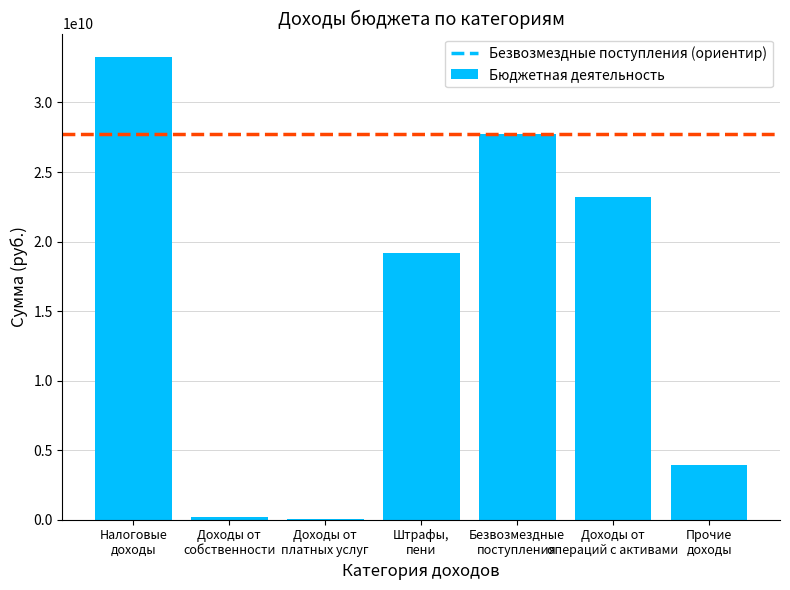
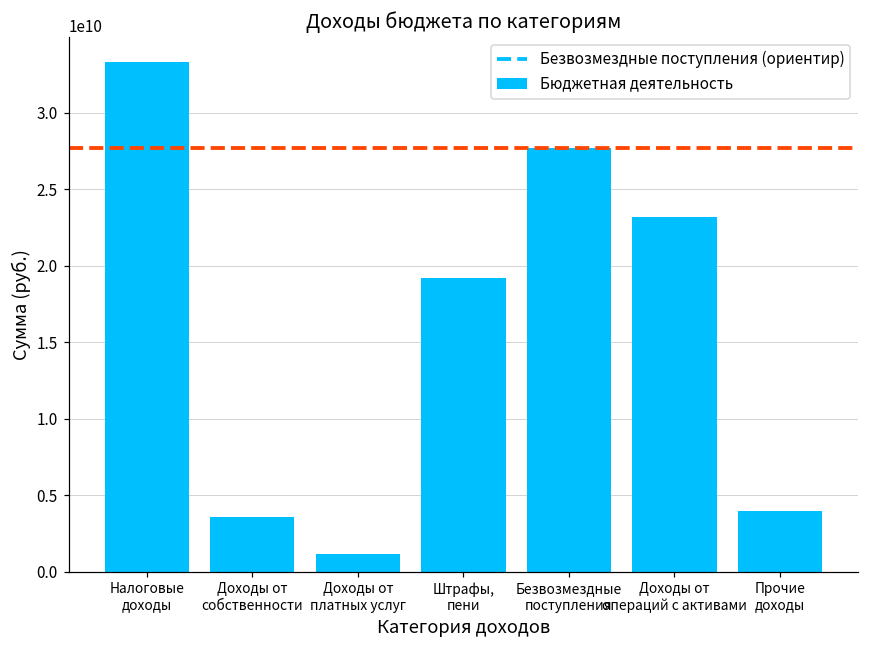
  {
    "Налоговые доходы": 33300000000,
-   "Доходы от собственности": 200000000,
-   "Доходы от платных услуг": 100000000,
+   "Доходы от собственности": 3600000000,
+   "Доходы от платных услуг": 1100000000,
    "Штрафы, пени": 19200000000,
    "Доходы от операций с активами": 23200000000,
    "Прочие доходы": 4000000000
  }
